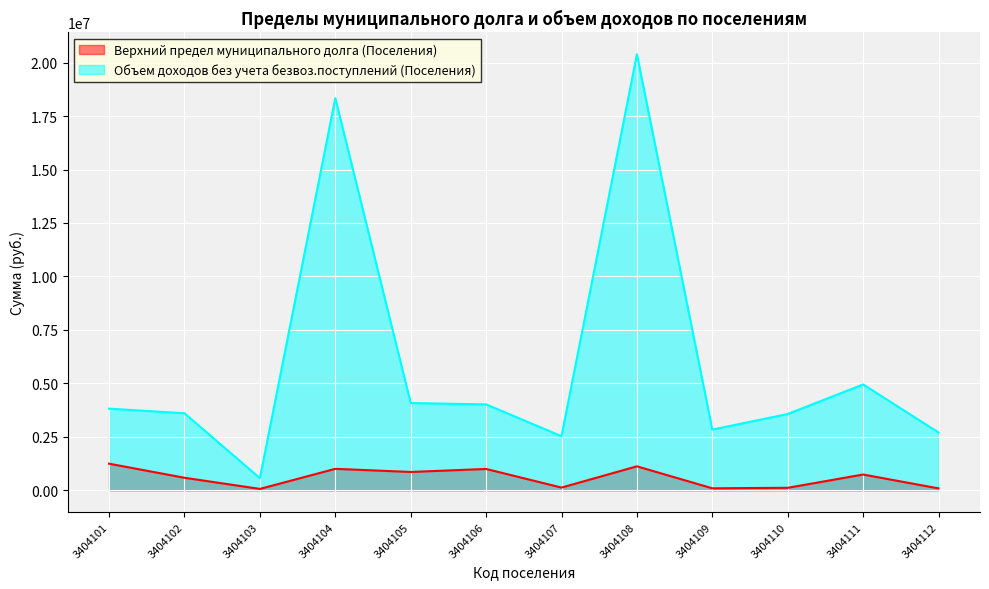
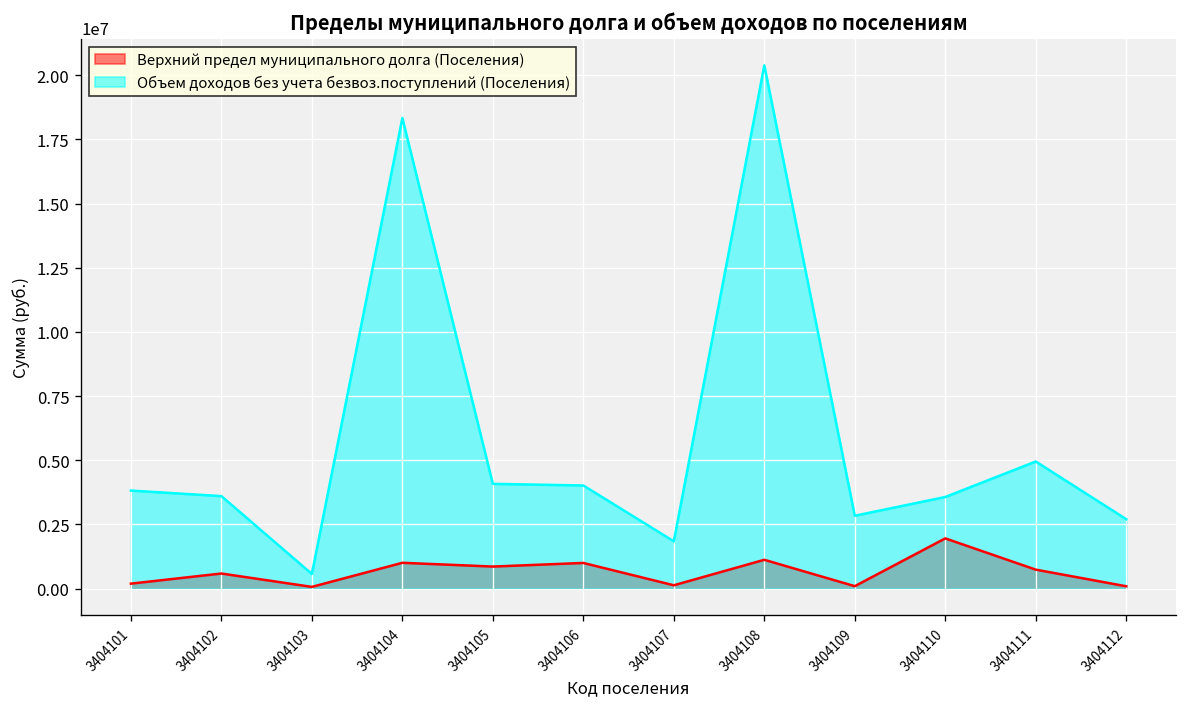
  {
    "Верхний предел муниципального долга (Поселения)": {
-     "3404101": 1200000,
+     "3404101": 200000,
      "3404102": 600000,
      "3404103": 100000,
      "3404104": 1000000,
      "3404105": 900000,
      "3404106": 1000000,
      "3404107": 100000,
      "3404108": 1100000,
      "3404109": 100000,
-     "3404110": 100000,
+     "3404110": 2000000,
      "3404111": 700000,
      "3404112": 100000
    },
    "Объем доходов без учета безвоз.поступлений (Поселения)": {
      "3404101": 3800000,
      "3404102": 3600000,
      "3404103": 600000,
      "3404104": 18300000,
      "3404105": 4100000,
      "3404106": 4000000,
-     "3404107": 2500000,
+     "3404107": 1800000,
      "3404108": 20400000,
      "3404109": 2800000,
      "3404110": 3600000,
      "3404111": 4900000,
      "3404112": 2700000
    }
  }
